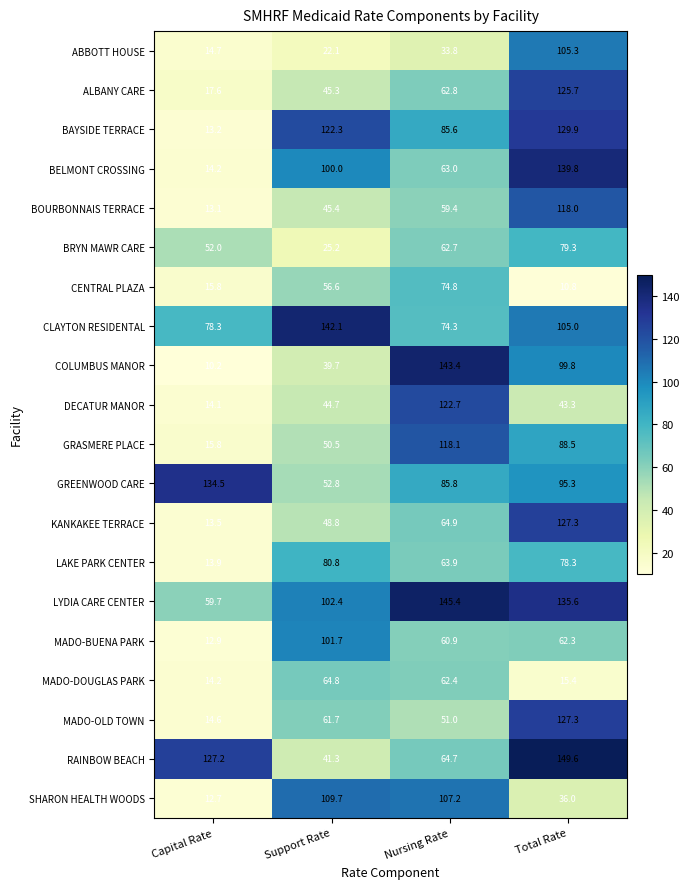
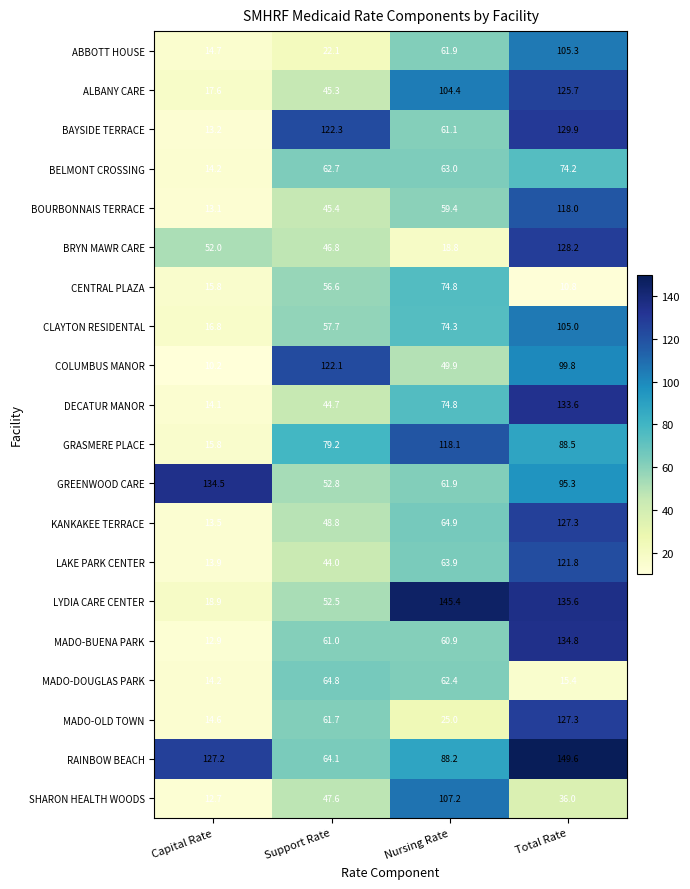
  {
    "ABBOTT HOUSE": {
      "Capital Rate": 14.7,
      "Support Rate": 22.1,
-     "Nursing Rate": 33.8,
+     "Nursing Rate": 61.9,
      "Total Rate": 105.3
    },
    "ALBANY CARE": {
      "Capital Rate": 17.6,
      "Support Rate": 45.3,
-     "Nursing Rate": 62.8,
+     "Nursing Rate": 104.4,
      "Total Rate": 125.7
    },
    "BAYSIDE TERRACE": {
      "Support Rate": 122.3,
-     "Nursing Rate": 85.6,
+     "Nursing Rate": 61.1,
      "Total Rate": 129.9
    },
    "BELMONT CROSSING": {
-     "Support Rate": 100.0,
+     "Support Rate": 62.7,
      "Nursing Rate": 63.0,
-     "Total Rate": 139.8
+     "Total Rate": 74.2
    },
    "BOURBONNAIS TERRACE": {
      "Support Rate": 45.4,
      "Nursing Rate": 59.4,
      "Total Rate": 118.0
    },
    "BRYN MAWR CARE": {
      "Capital Rate": 52.0,
-     "Support Rate": 25.2,
-     "Nursing Rate": 62.7,
-     "Total Rate": 79.3
+     "Support Rate": 46.8,
+     "Nursing Rate": 18.8,
+     "Total Rate": 128.2
    },
    "CENTRAL PLAZA": {
      "Capital Rate": 15.8,
      "Support Rate": 56.6,
      "Nursing Rate": 74.8
    },
    "CLAYTON RESIDENTAL": {
-     "Capital Rate": 78.3,
-     "Support Rate": 142.1,
+     "Capital Rate": 16.8,
+     "Support Rate": 57.7,
      "Nursing Rate": 74.3,
      "Total Rate": 105.0
    },
    "COLUMBUS MANOR": {
-     "Support Rate": 39.7,
-     "Nursing Rate": 143.4,
+     "Support Rate": 122.1,
+     "Nursing Rate": 49.9,
      "Total Rate": 99.8
    },
    "DECATUR MANOR": {
      "Support Rate": 44.7,
-     "Nursing Rate": 122.7,
-     "Total Rate": 43.3
+     "Nursing Rate": 74.8,
+     "Total Rate": 133.6
    },
    "GRASMERE PLACE": {
      "Capital Rate": 15.8,
-     "Support Rate": 50.5,
+     "Support Rate": 79.2,
      "Nursing Rate": 118.1,
      "Total Rate": 88.5
    },
    "GREENWOOD CARE": {
      "Capital Rate": 134.5,
      "Support Rate": 52.8,
-     "Nursing Rate": 85.8,
+     "Nursing Rate": 61.9,
      "Total Rate": 95.3
    },
    "KANKAKEE TERRACE": {
      "Support Rate": 48.8,
      "Nursing Rate": 64.9,
      "Total Rate": 127.3
    },
    "LAKE PARK CENTER": {
-     "Support Rate": 80.8,
+     "Support Rate": 44.0,
      "Nursing Rate": 63.9,
-     "Total Rate": 78.3
+     "Total Rate": 121.8
    },
    "LYDIA CARE CENTER": {
-     "Capital Rate": 59.7,
-     "Support Rate": 102.4,
+     "Capital Rate": 18.9,
+     "Support Rate": 52.5,
      "Nursing Rate": 145.4,
      "Total Rate": 135.6
    },
    "MADO-BUENA PARK": {
-     "Support Rate": 101.7,
+     "Support Rate": 61.0,
      "Nursing Rate": 60.9,
-     "Total Rate": 62.3
+     "Total Rate": 134.8
    },
    "MADO-DOUGLAS PARK": {
      "Support Rate": 64.8,
      "Nursing Rate": 62.4,
      "Total Rate": 15.4
    },
    "MADO-OLD TOWN": {
      "Support Rate": 61.7,
-     "Nursing Rate": 51.0,
+     "Nursing Rate": 25.0,
      "Total Rate": 127.3
    },
    "RAINBOW BEACH": {
      "Capital Rate": 127.2,
-     "Support Rate": 41.3,
-     "Nursing Rate": 64.7,
+     "Support Rate": 64.1,
+     "Nursing Rate": 88.2,
      "Total Rate": 149.6
    },
    "SHARON HEALTH WOODS": {
-     "Support Rate": 109.7,
+     "Support Rate": 47.6,
      "Nursing Rate": 107.2,
      "Total Rate": 36.0
    }
  }
